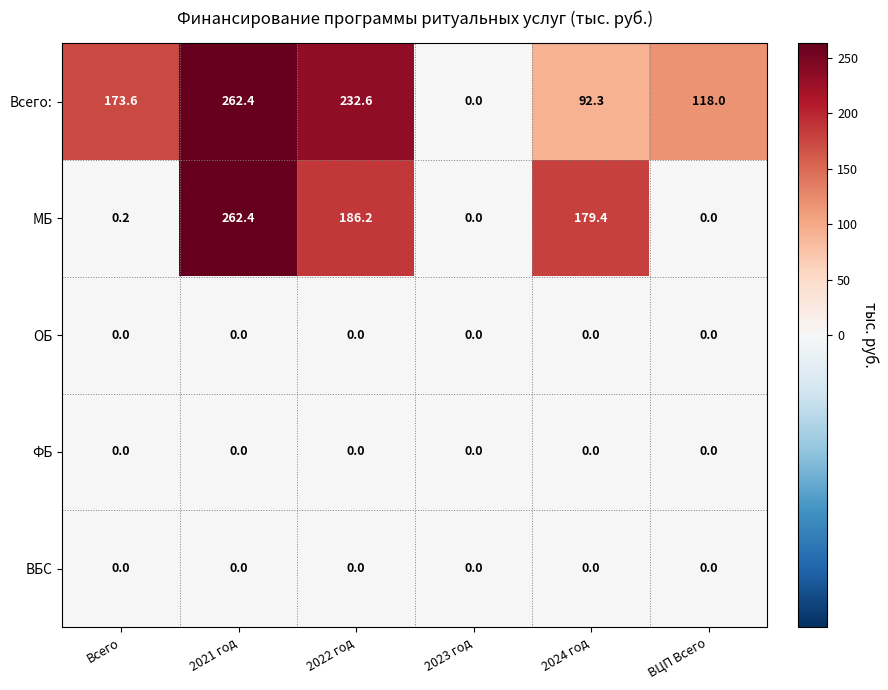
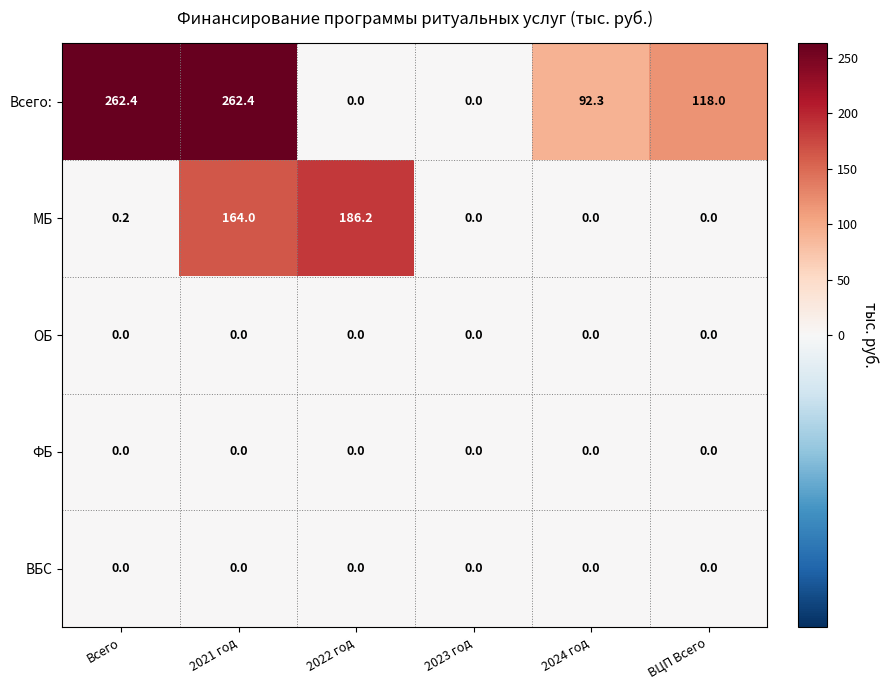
  {
    "Всего:": {
-     "Всего": 173.6,
+     "Всего": 262.4,
      "2021 год": 262.4,
-     "2022 год": 232.6,
+     "2022 год": 0.0,
      "2023 год": 0.0,
      "2024 год": 92.3,
      "ВЦП Всего": 118.0
    },
    "МБ": {
      "Всего": 0.2,
-     "2021 год": 262.4,
+     "2021 год": 164.0,
      "2022 год": 186.2,
      "2023 год": 0.0,
-     "2024 год": 179.4,
+     "2024 год": 0.0,
      "ВЦП Всего": 0.0
    },
    "ОБ": {
      "Всего": 0.0,
      "2021 год": 0.0,
      "2022 год": 0.0,
      "2023 год": 0.0,
      "2024 год": 0.0,
      "ВЦП Всего": 0.0
    },
    "ФБ": {
      "Всего": 0.0,
      "2021 год": 0.0,
      "2022 год": 0.0,
      "2023 год": 0.0,
      "2024 год": 0.0,
      "ВЦП Всего": 0.0
    },
    "ВБС": {
      "Всего": 0.0,
      "2021 год": 0.0,
      "2022 год": 0.0,
      "2023 год": 0.0,
      "2024 год": 0.0,
      "ВЦП Всего": 0.0
    }
  }
